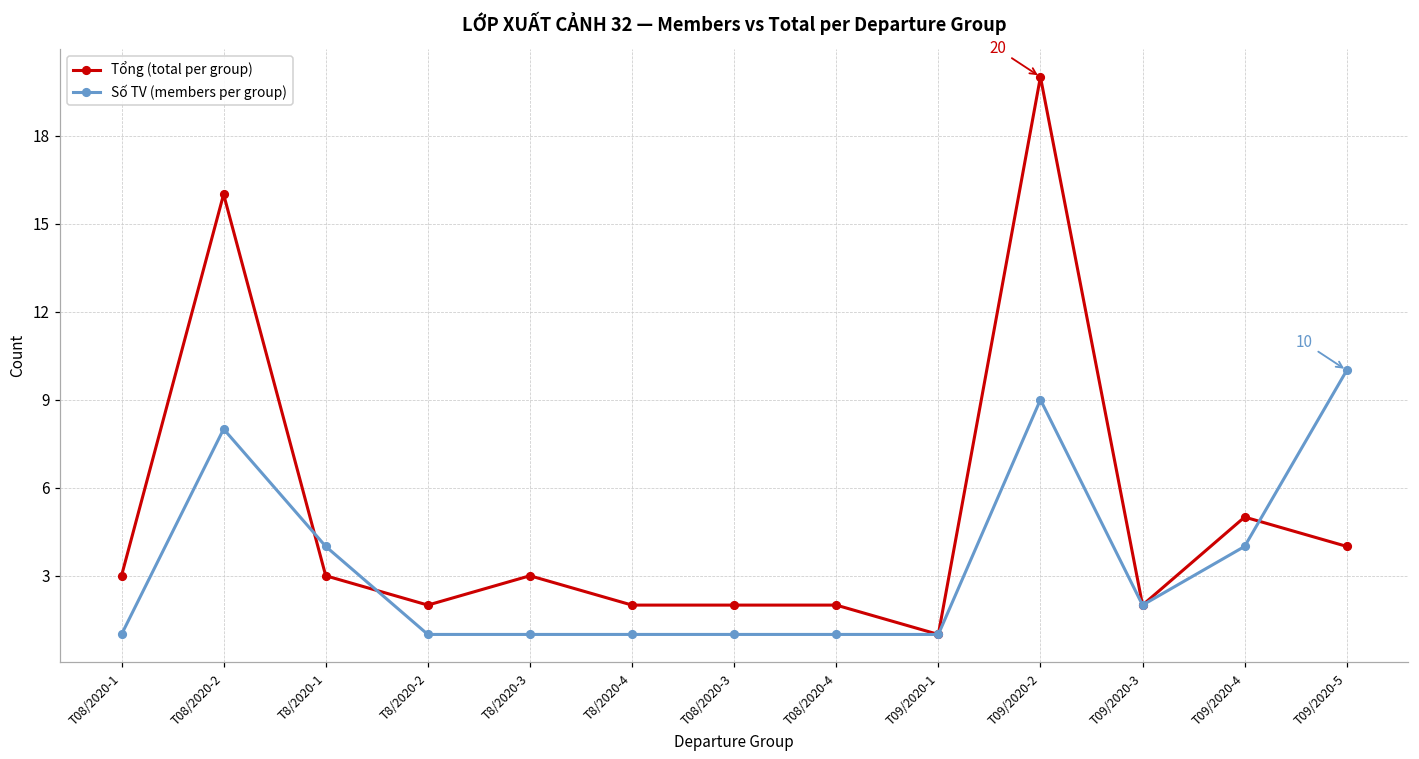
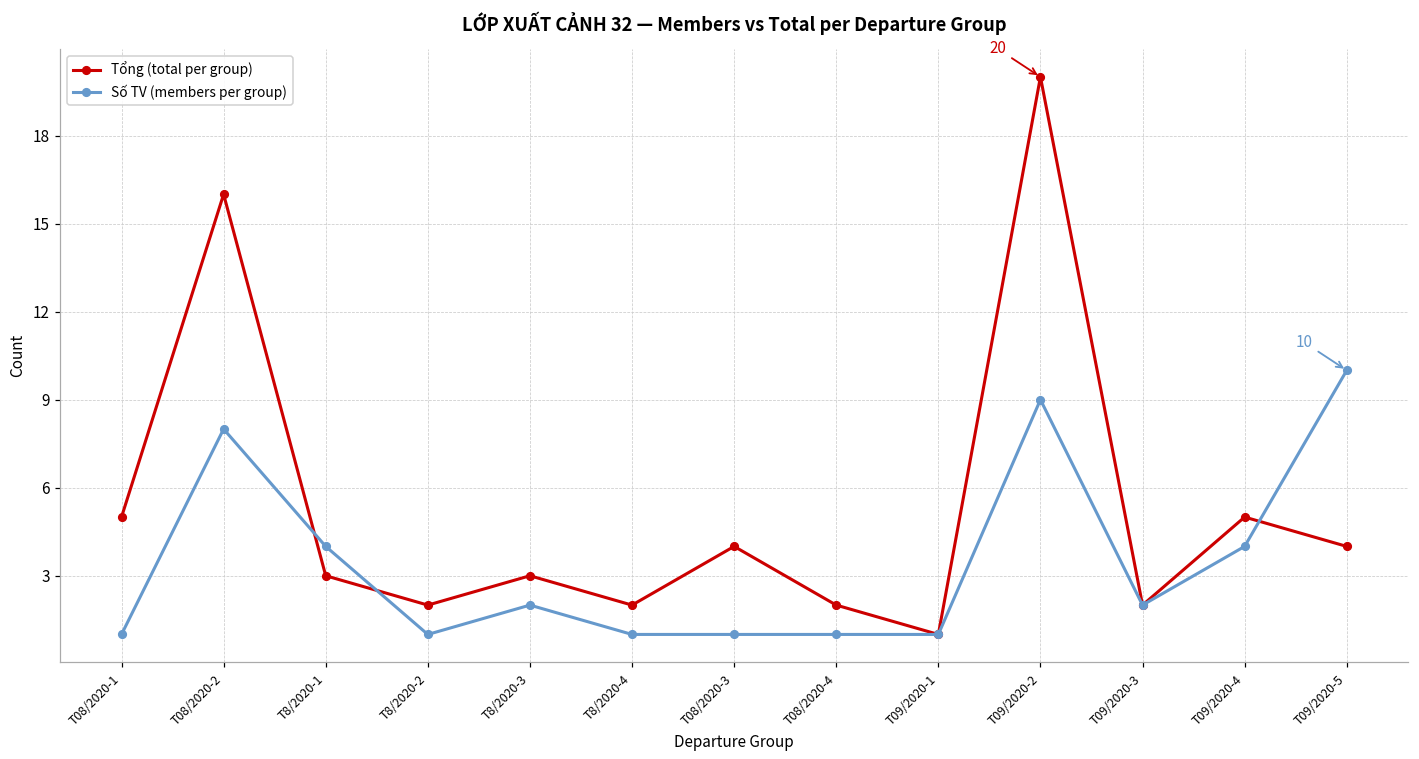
  {
    "Tổng (total per group)": {
-     "T08/2020-1": 3,
+     "T08/2020-1": 5,
      "T08/2020-2": 16,
      "T8/2020-1": 3,
      "T8/2020-2": 2,
      "T8/2020-3": 3,
      "T8/2020-4": 2,
-     "T08/2020-3": 2,
+     "T08/2020-3": 4,
      "T08/2020-4": 2,
      "T09/2020-4": 5,
      "T09/2020-5": 4
    },
    "Số TV (members per group)": {
      "T08/2020-1": 1,
      "T08/2020-2": 8,
      "T8/2020-1": 4,
      "T8/2020-2": 1,
-     "T8/2020-3": 1,
+     "T8/2020-3": 2,
      "T8/2020-4": 1,
      "T08/2020-3": 1,
      "T08/2020-4": 1,
      "T09/2020-2": 9,
      "T09/2020-4": 4
    }
  }
